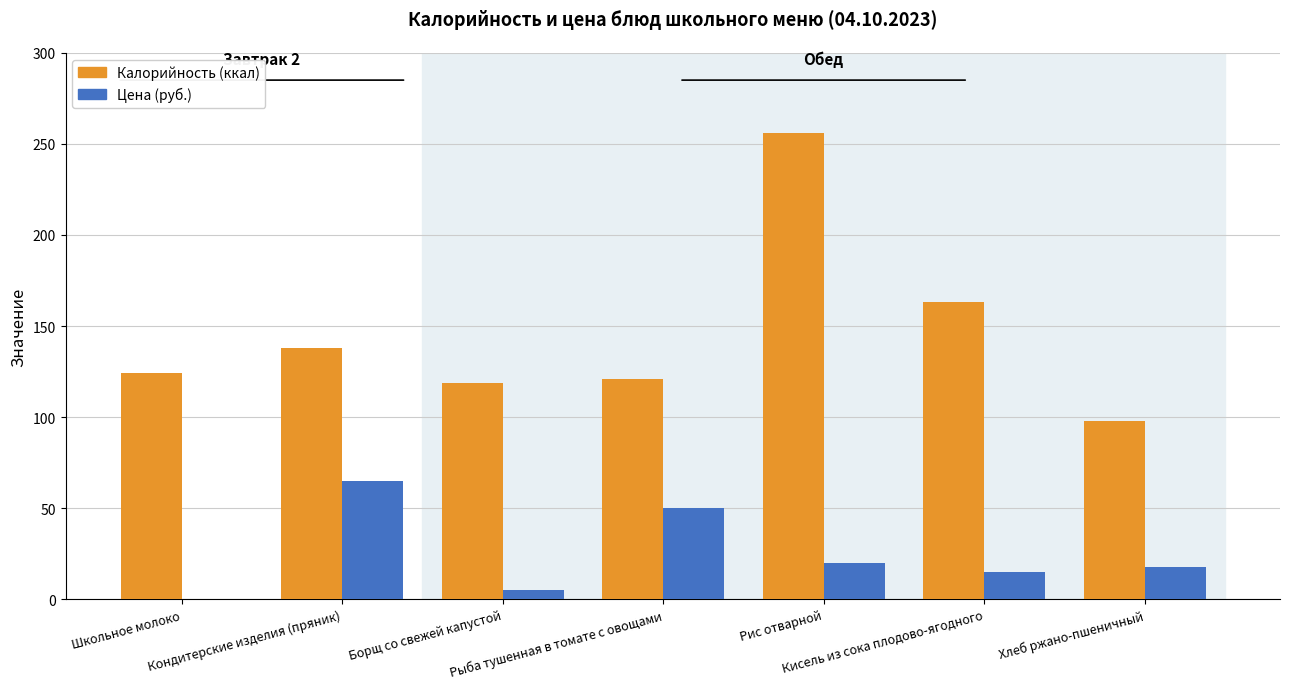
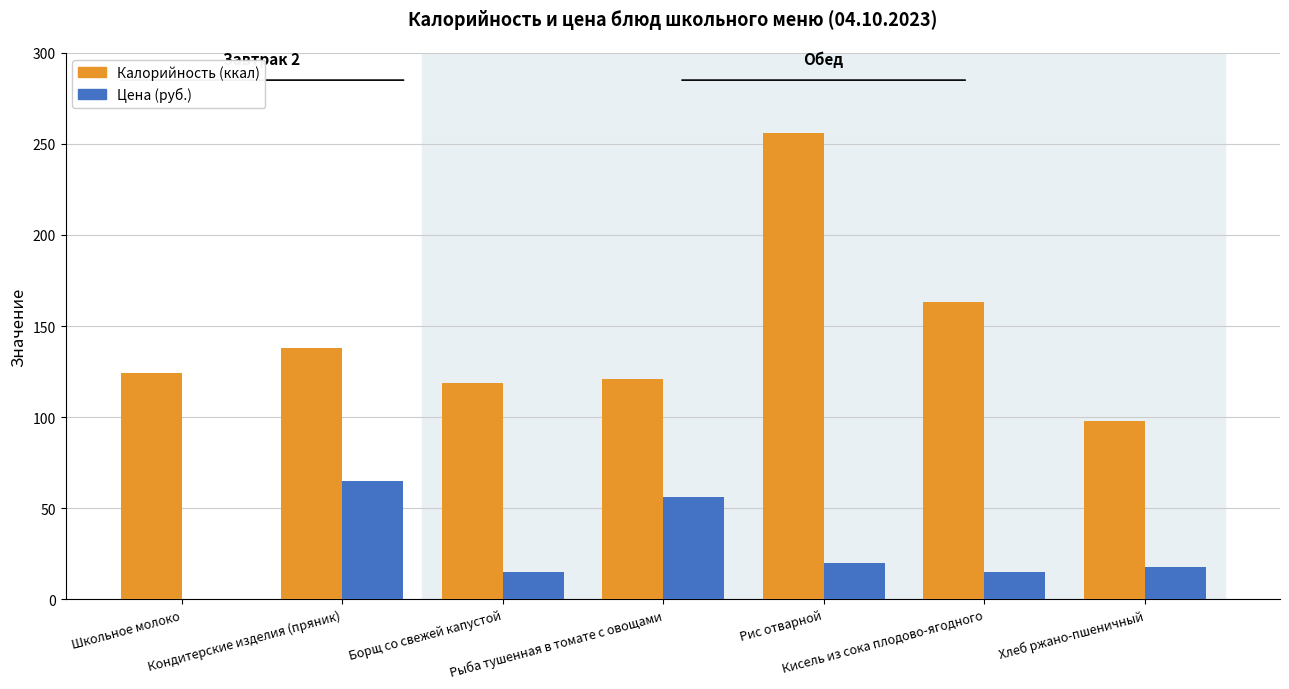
  {
    "Цена (руб.)": {
      "Школьное молоко": 0,
      "Кондитерские изделия (пряник)": 65,
-     "Борщ со свежей капустой": 5,
-     "Рыба тушенная в томате с овощами": 50,
+     "Борщ со свежей капустой": 15,
+     "Рыба тушенная в томате с овощами": 56,
      "Рис отварной": 20,
      "Кисель из сока плодово-ягодного": 15,
      "Хлеб ржано-пшеничный": 18
    }
  }
